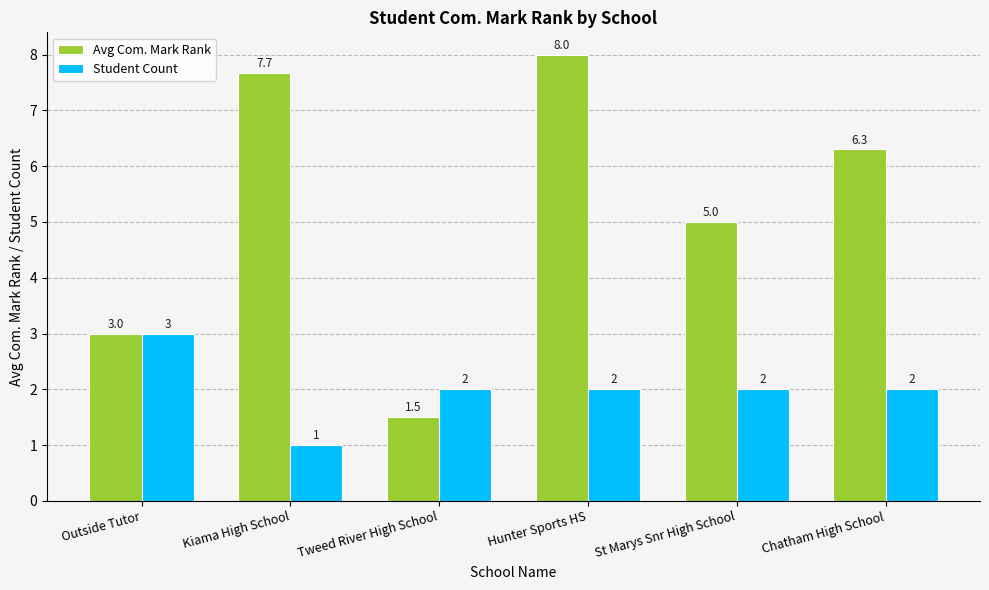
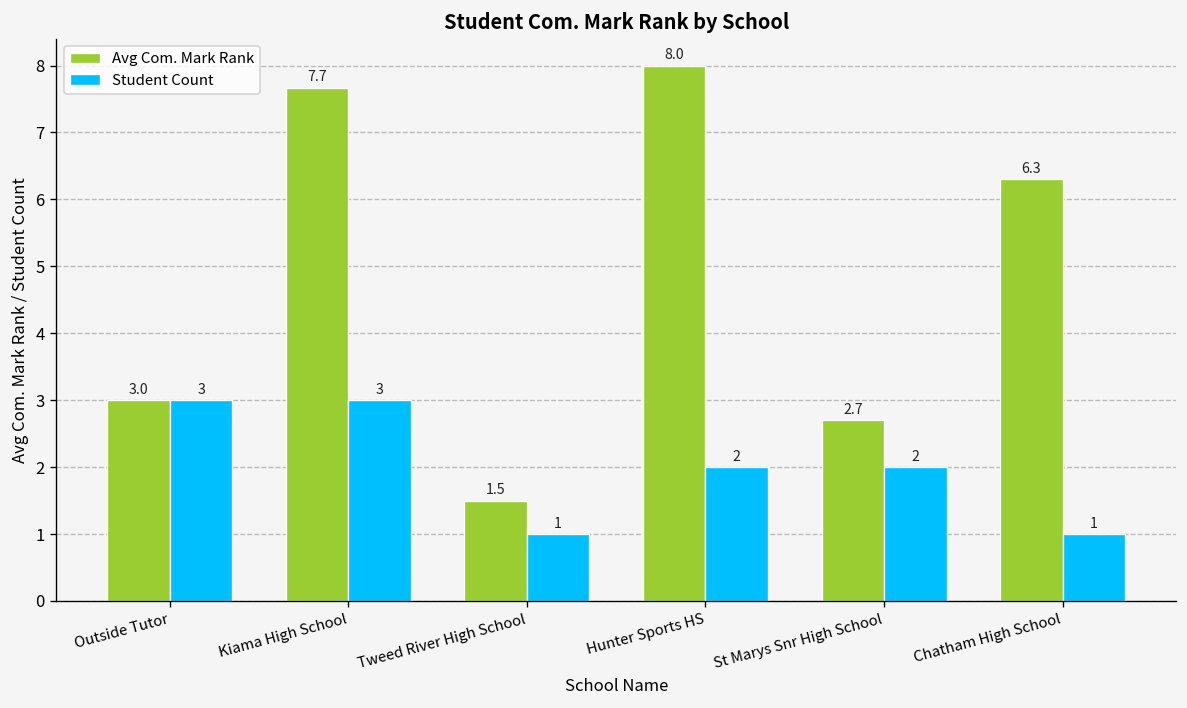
  {
    "Avg Com. Mark Rank": {
      "Outside Tutor": 3.0,
      "Kiama High School": 7.7,
      "Tweed River High School": 1.5,
      "Hunter Sports HS": 8.0,
-     "St Marys Snr High School": 5.0,
+     "St Marys Snr High School": 2.7,
      "Chatham High School": 6.3
    },
    "Student Count": {
      "Outside Tutor": 3,
-     "Kiama High School": 1,
-     "Tweed River High School": 2,
+     "Kiama High School": 3,
+     "Tweed River High School": 1,
      "Hunter Sports HS": 2,
      "St Marys Snr High School": 2,
-     "Chatham High School": 2
+     "Chatham High School": 1
    }
  }
